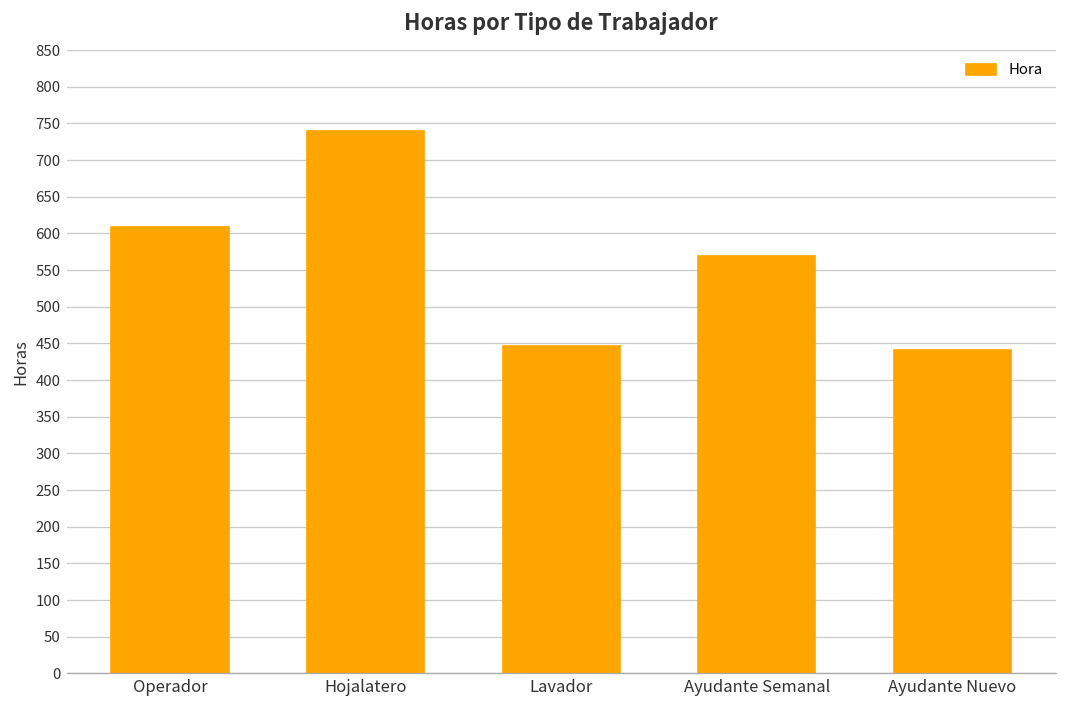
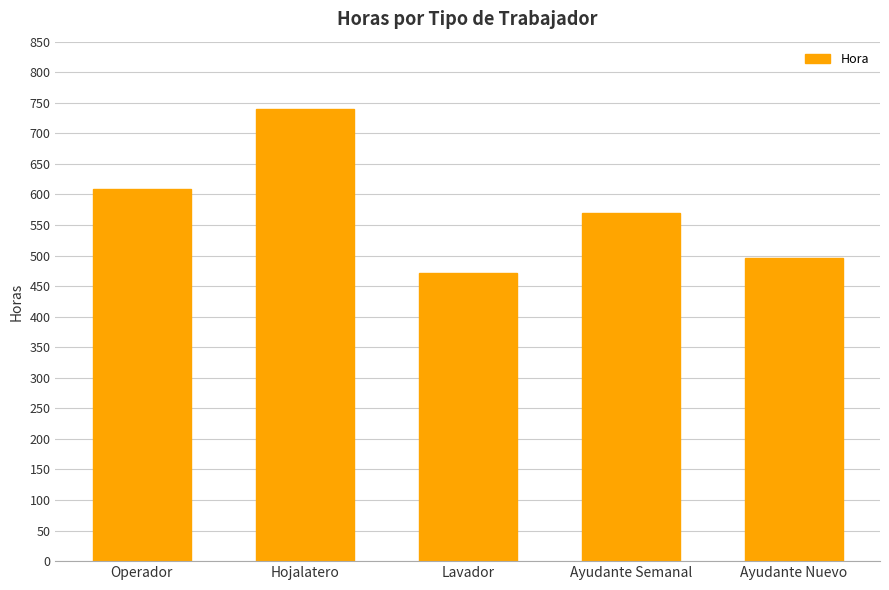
  {
    "Operador": 610,
    "Hojalatero": 740,
-   "Lavador": 450,
+   "Lavador": 470,
    "Ayudante Semanal": 570,
-   "Ayudante Nuevo": 440
+   "Ayudante Nuevo": 500
  }
